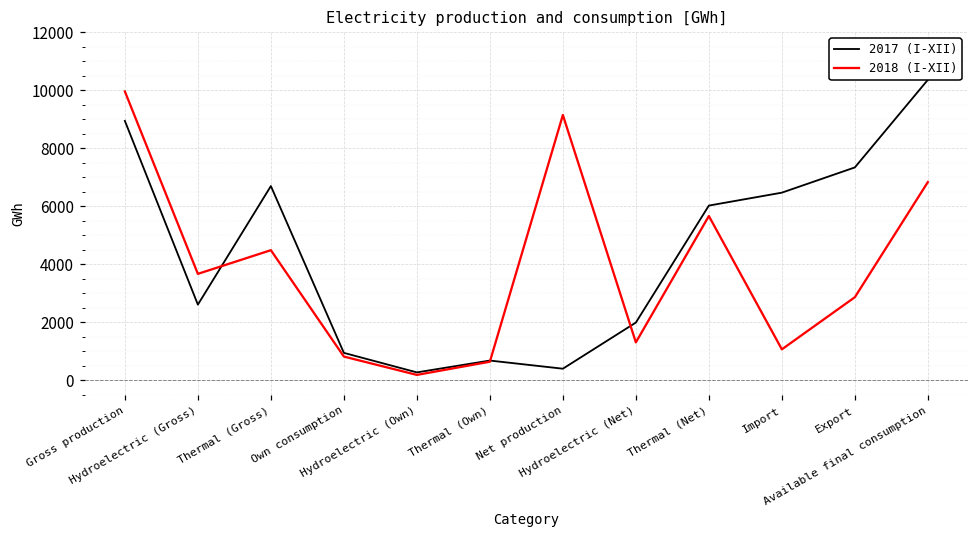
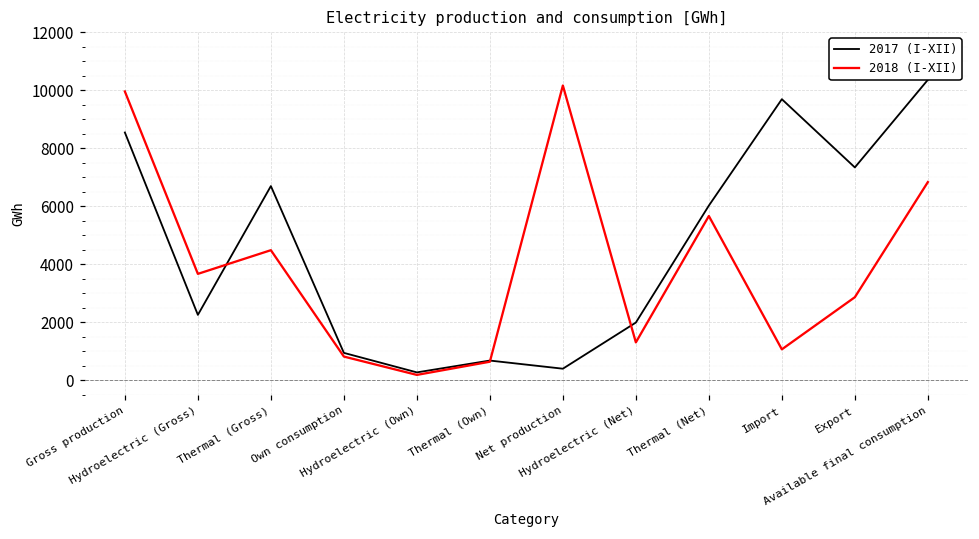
  {
    "2017 (I-XII)": {
-     "Gross production": 8900,
-     "Hydroelectric (Gross)": 2600,
+     "Gross production": 8500,
+     "Hydroelectric (Gross)": 2200,
      "Thermal (Gross)": 6700,
      "Own consumption": 900,
      "Net production": 400,
      "Hydroelectric (Net)": 2000,
      "Thermal (Net)": 6000,
-     "Import": 6500,
+     "Import": 9700,
      "Export": 7300,
      "Available final consumption": 10400
    },
    "2018 (I-XII)": {
      "Gross production": 10000,
      "Hydroelectric (Gross)": 3700,
      "Thermal (Gross)": 4500,
      "Own consumption": 800,
-     "Net production": 9100,
+     "Net production": 10200,
      "Hydroelectric (Net)": 1300,
      "Thermal (Net)": 5700,
      "Import": 1100,
      "Export": 2900,
      "Available final consumption": 6800
    }
  }
